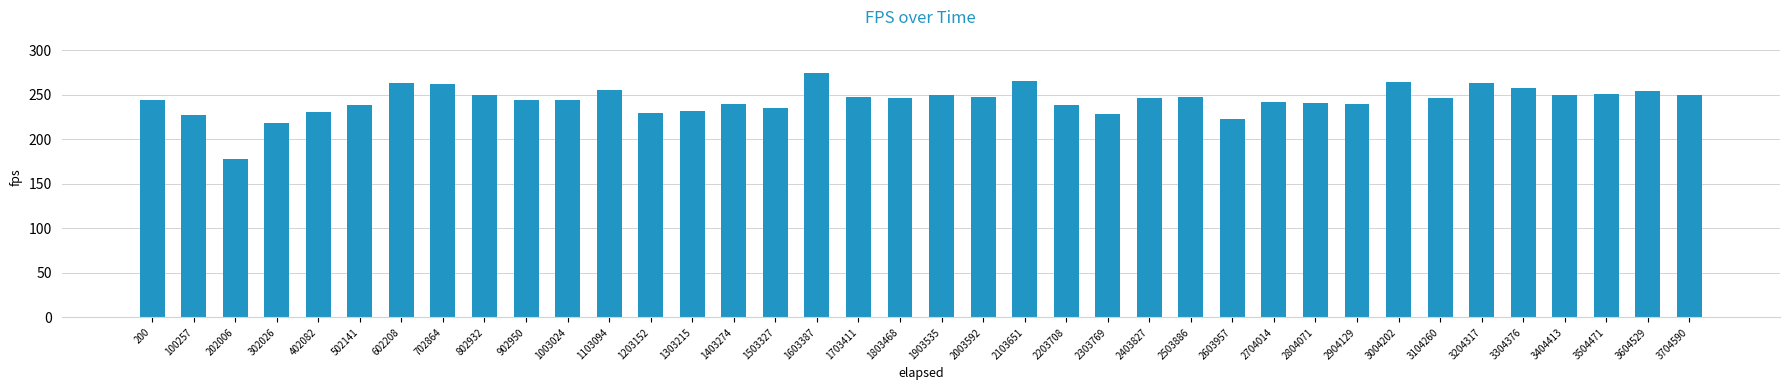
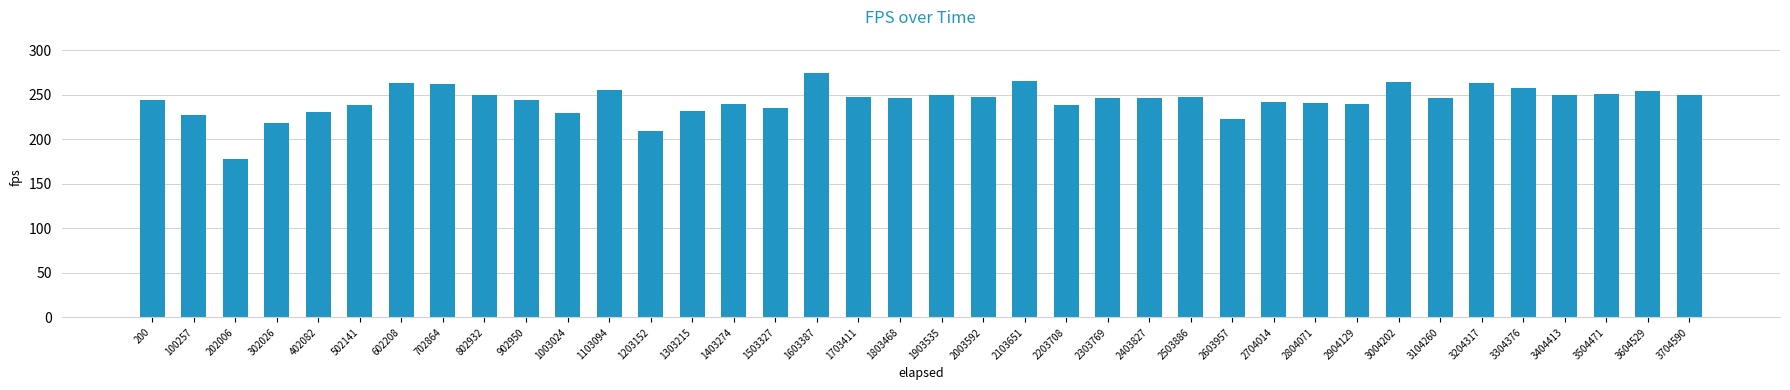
  {
    "200": 240,
    "100257": 230,
    "202006": 180,
    "302026": 220,
    "402082": 230,
    "502141": 240,
    "602208": 260,
    "702864": 260,
    "802932": 250,
    "902950": 240,
-   "1003024": 240,
+   "1003024": 230,
    "1103094": 260,
-   "1203152": 230,
+   "1203152": 210,
    "1303215": 230,
    "1403274": 240,
    "1503327": 240,
    "1603387": 270,
    "1703411": 250,
    "1803468": 250,
    "1903535": 250,
    "2003592": 250,
    "2103651": 260,
    "2203708": 240,
-   "2303769": 230,
+   "2303769": 250,
    "2403827": 250,
    "2503886": 250,
    "2603957": 220,
    "2704014": 240,
    "2804071": 240,
    "2904129": 240,
    "3004202": 260,
    "3104260": 250,
    "3204317": 260,
    "3304376": 260,
    "3404413": 250,
    "3504471": 250,
    "3604529": 250,
    "3704590": 250
  }
